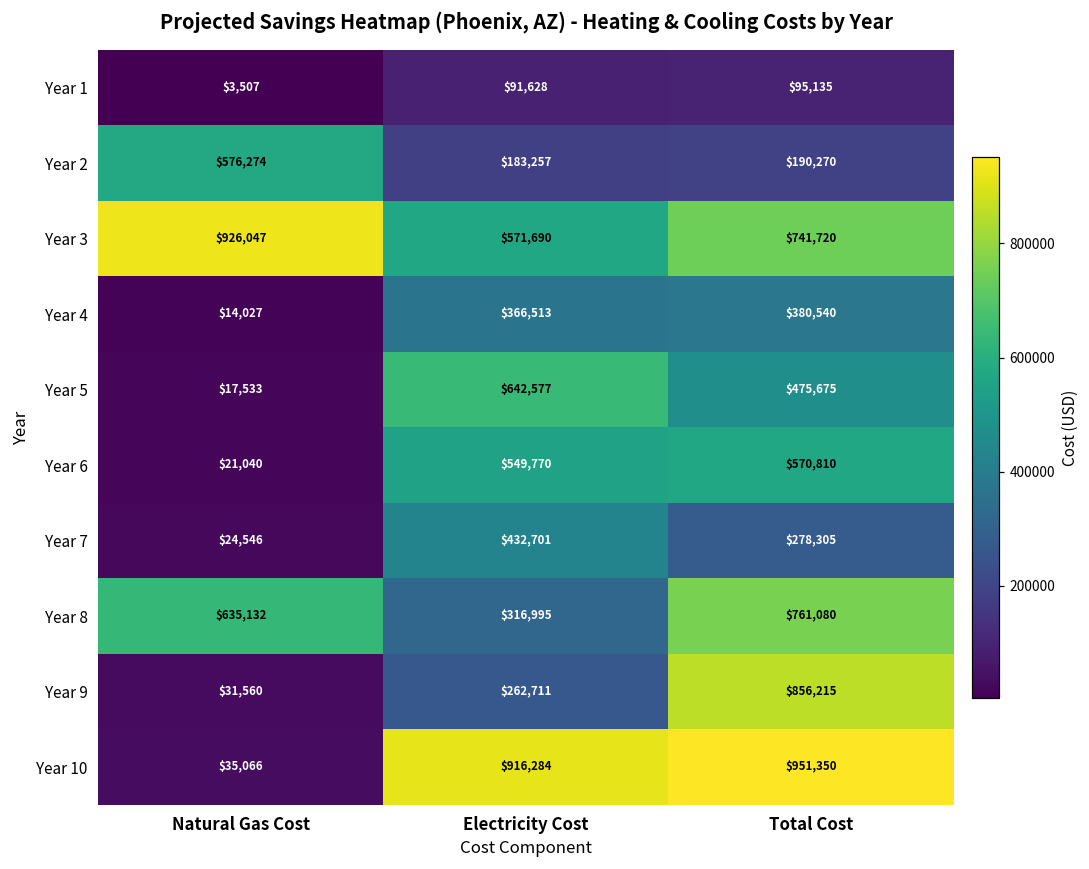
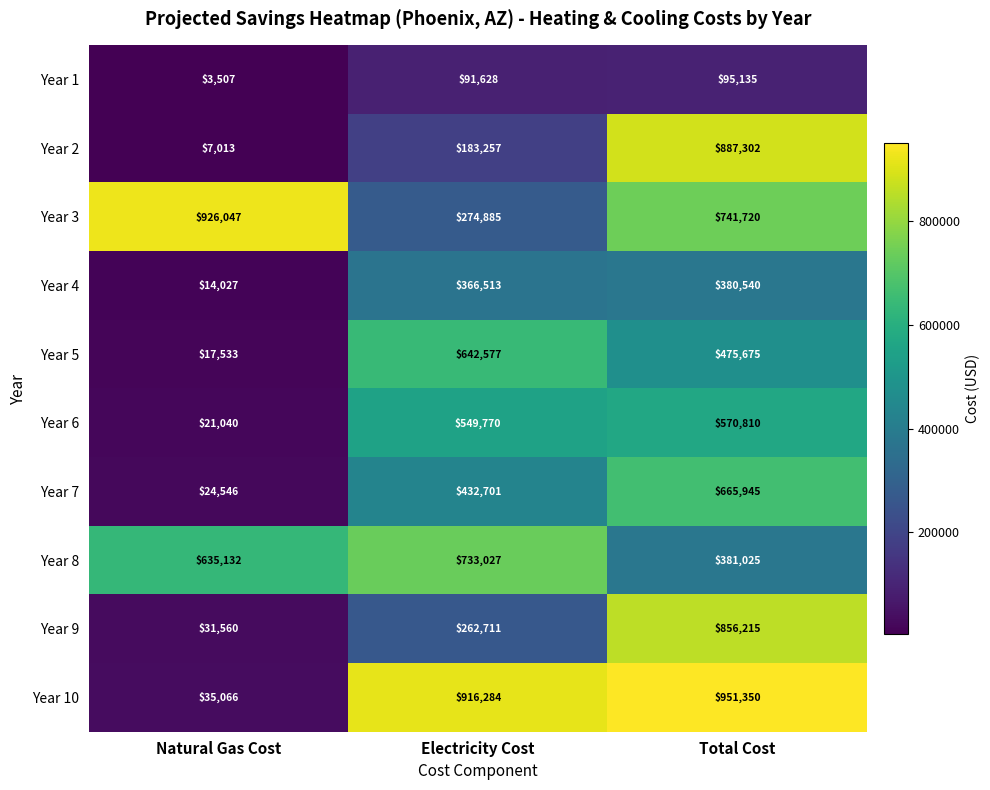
  {
    "Year 1": {
      "Natural Gas Cost": "$3,507",
      "Electricity Cost": "$91,628",
      "Total Cost": "$95,135"
    },
    "Year 2": {
-     "Natural Gas Cost": "$576,274",
+     "Natural Gas Cost": "$7,013",
      "Electricity Cost": "$183,257",
-     "Total Cost": "$190,270"
+     "Total Cost": "$887,302"
    },
    "Year 3": {
      "Natural Gas Cost": "$926,047",
-     "Electricity Cost": "$571,690",
+     "Electricity Cost": "$274,885",
      "Total Cost": "$741,720"
    },
    "Year 4": {
      "Natural Gas Cost": "$14,027",
      "Electricity Cost": "$366,513",
      "Total Cost": "$380,540"
    },
    "Year 5": {
      "Natural Gas Cost": "$17,533",
      "Electricity Cost": "$642,577",
      "Total Cost": "$475,675"
    },
    "Year 6": {
      "Natural Gas Cost": "$21,040",
      "Electricity Cost": "$549,770",
      "Total Cost": "$570,810"
    },
    "Year 7": {
      "Natural Gas Cost": "$24,546",
      "Electricity Cost": "$432,701",
-     "Total Cost": "$278,305"
+     "Total Cost": "$665,945"
    },
    "Year 8": {
      "Natural Gas Cost": "$635,132",
-     "Electricity Cost": "$316,995",
-     "Total Cost": "$761,080"
+     "Electricity Cost": "$733,027",
+     "Total Cost": "$381,025"
    },
    "Year 9": {
      "Natural Gas Cost": "$31,560",
      "Electricity Cost": "$262,711",
      "Total Cost": "$856,215"
    },
    "Year 10": {
      "Natural Gas Cost": "$35,066",
      "Electricity Cost": "$916,284",
      "Total Cost": "$951,350"
    }
  }
